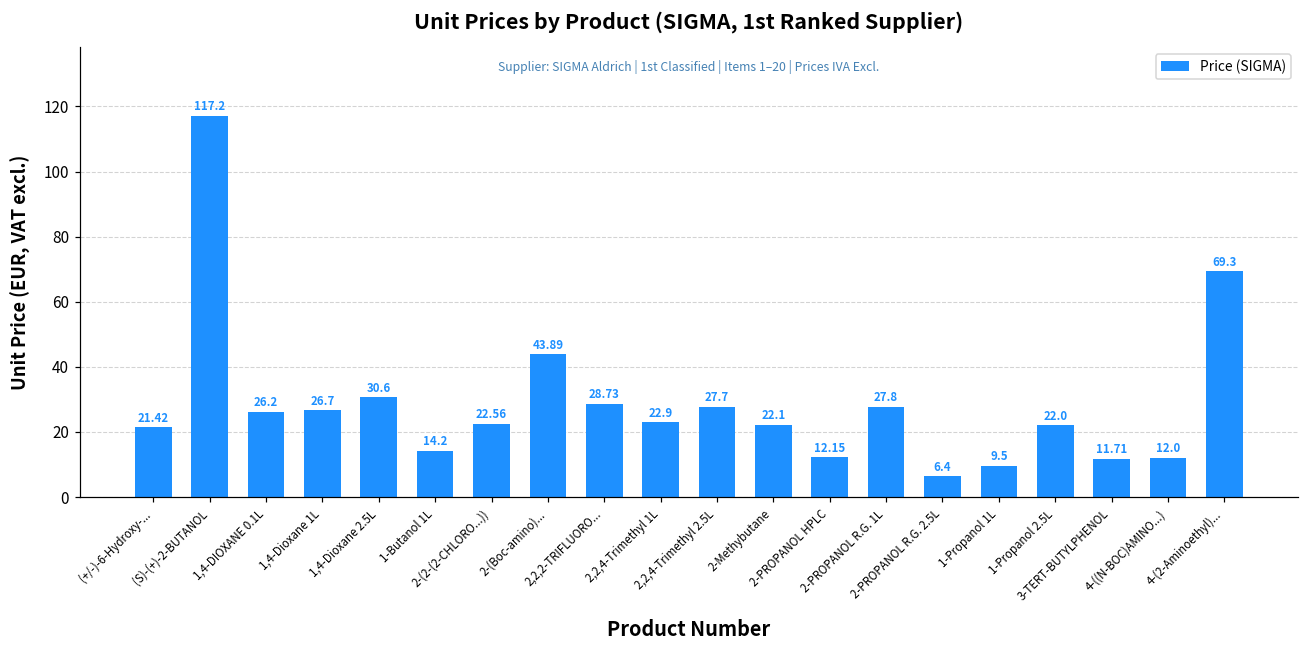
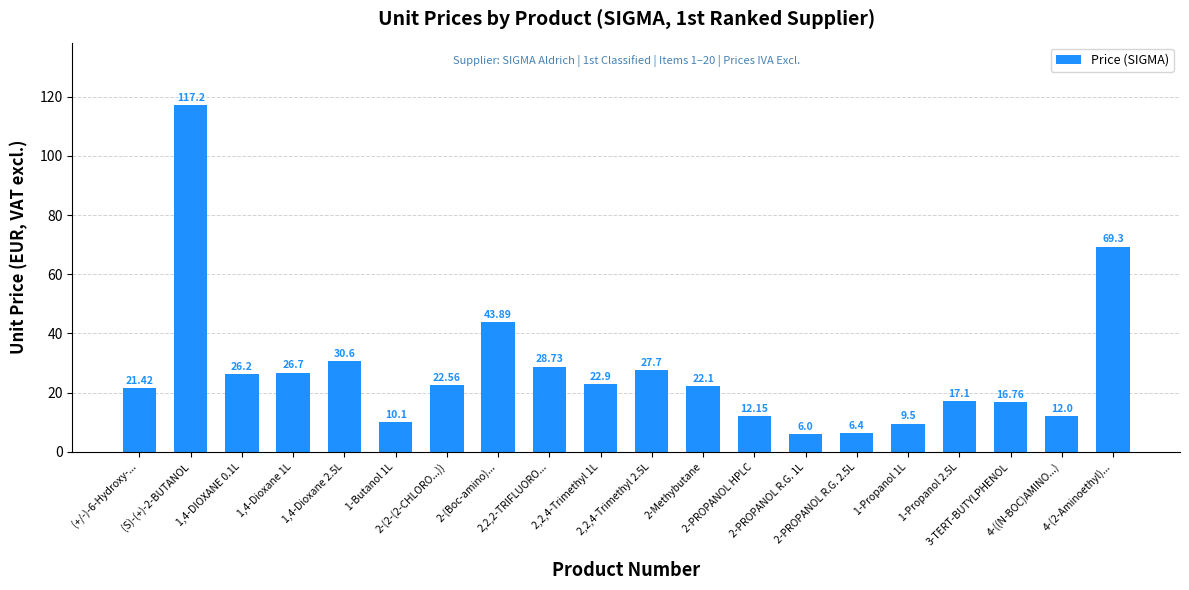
  {
    "(+/-)-6-Hydroxy-...": 21.42,
    "(S)-(+)-2-BUTANOL": 117.2,
    "1,4-DIOXANE 0.1L": 26.2,
    "1,4-Dioxane 1L": 26.7,
    "1,4-Dioxane 2.5L": 30.6,
-   "1-Butanol 1L": 14.2,
+   "1-Butanol 1L": 10.1,
    "2-(2-(2-CHLORO...))": 22.56,
    "2-(Boc-amino)...": 43.89,
    "2,2,2-TRIFLUORO...": 28.73,
    "2,2,4-Trimethyl 1L": 22.9,
    "2,2,4-Trimethyl 2.5L": 27.7,
    "2-Methybutane": 22.1,
    "2-PROPANOL HPLC": 12.15,
-   "2-PROPANOL R.G. 1L": 27.8,
+   "2-PROPANOL R.G. 1L": 6.0,
    "2-PROPANOL R.G. 2.5L": 6.4,
    "1-Propanol 1L": 9.5,
-   "1-Propanol 2.5L": 22.0,
-   "3-TERT-BUTYLPHENOL": 11.71,
+   "1-Propanol 2.5L": 17.1,
+   "3-TERT-BUTYLPHENOL": 16.76,
    "4-((N-BOC)AMINO...)": 12.0,
    "4-(2-Aminoethyl)...": 69.3
  }
